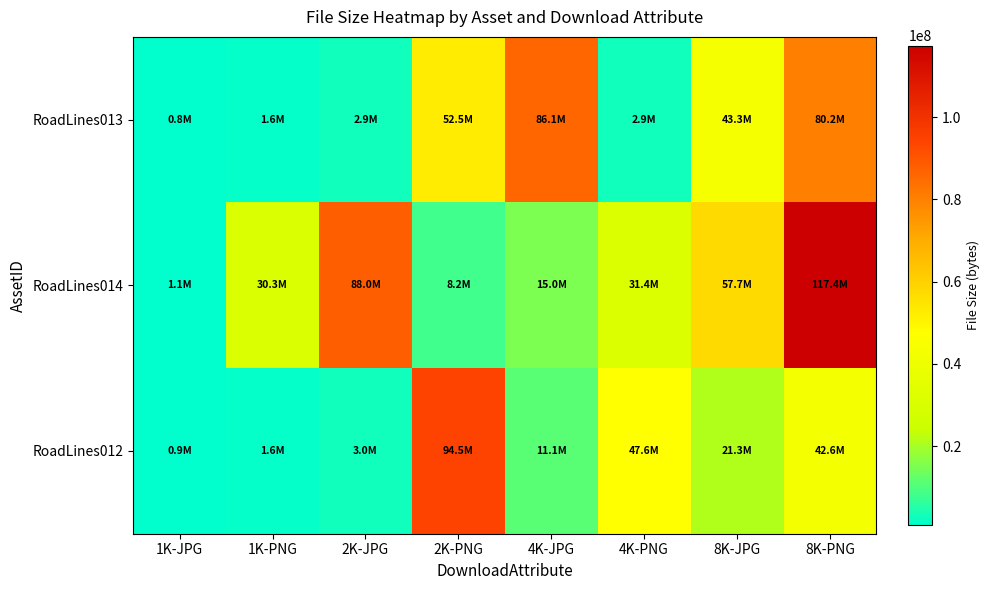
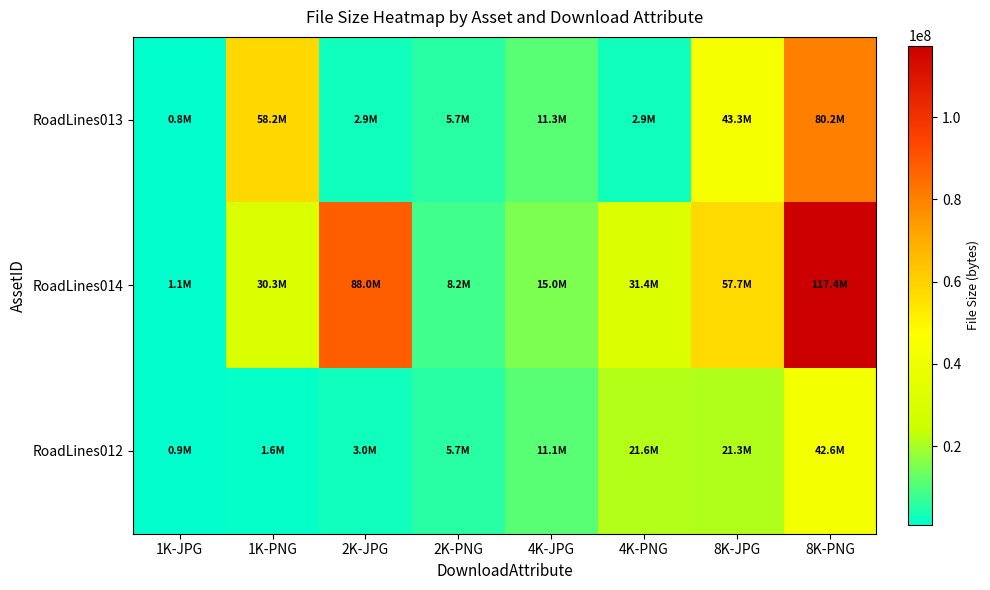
  {
    "RoadLines013": {
      "1K-JPG": "0.8M",
-     "1K-PNG": "1.6M",
+     "1K-PNG": "58.2M",
      "2K-JPG": "2.9M",
-     "2K-PNG": "52.5M",
-     "4K-JPG": "86.1M",
+     "2K-PNG": "5.7M",
+     "4K-JPG": "11.3M",
      "4K-PNG": "2.9M",
      "8K-JPG": "43.3M",
      "8K-PNG": "80.2M"
    },
    "RoadLines014": {
      "1K-JPG": "1.1M",
      "1K-PNG": "30.3M",
      "2K-JPG": "88.0M",
      "2K-PNG": "8.2M",
      "4K-JPG": "15.0M",
      "4K-PNG": "31.4M",
      "8K-JPG": "57.7M",
      "8K-PNG": "117.4M"
    },
    "RoadLines012": {
      "1K-JPG": "0.9M",
      "1K-PNG": "1.6M",
      "2K-JPG": "3.0M",
-     "2K-PNG": "94.5M",
+     "2K-PNG": "5.7M",
      "4K-JPG": "11.1M",
-     "4K-PNG": "47.6M",
+     "4K-PNG": "21.6M",
      "8K-JPG": "21.3M",
      "8K-PNG": "42.6M"
    }
  }
